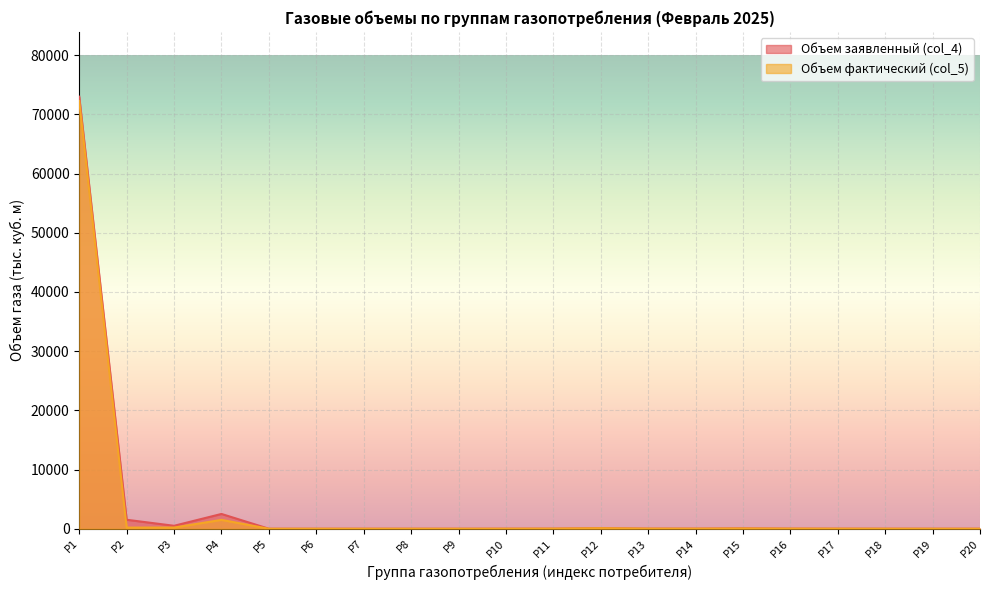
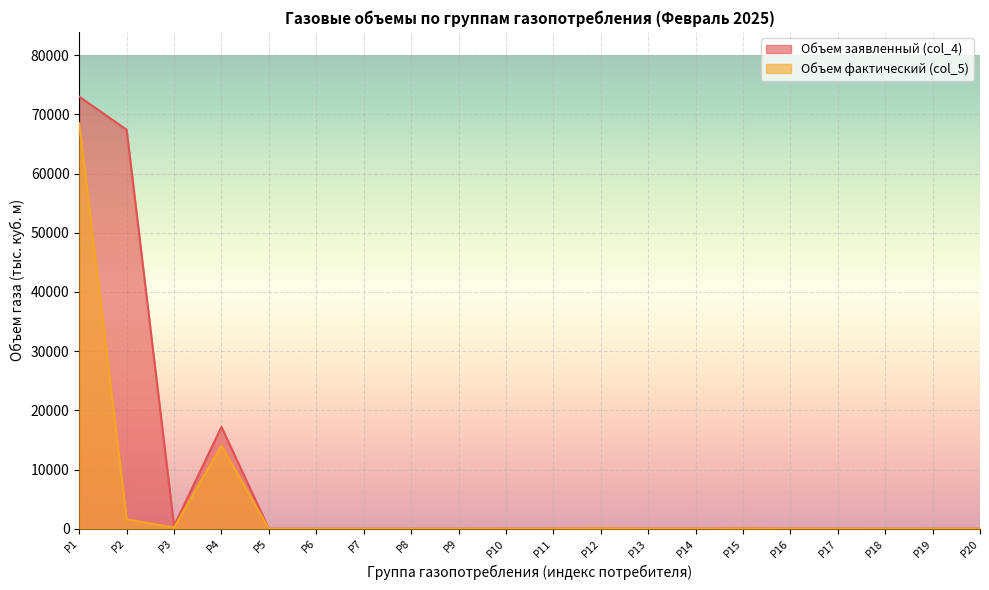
  {
    "Объем заявленный (col_4)": {
      "P1": 73000,
-     "P2": 2000,
-     "P4": 3000
+     "P2": 67000,
+     "P4": 17000
    },
    "Объем фактический (col_5)": {
-     "P1": 72000,
-     "P2": 0,
-     "P4": 2000
+     "P1": 69000,
+     "P2": 2000,
+     "P4": 14000
    }
  }
